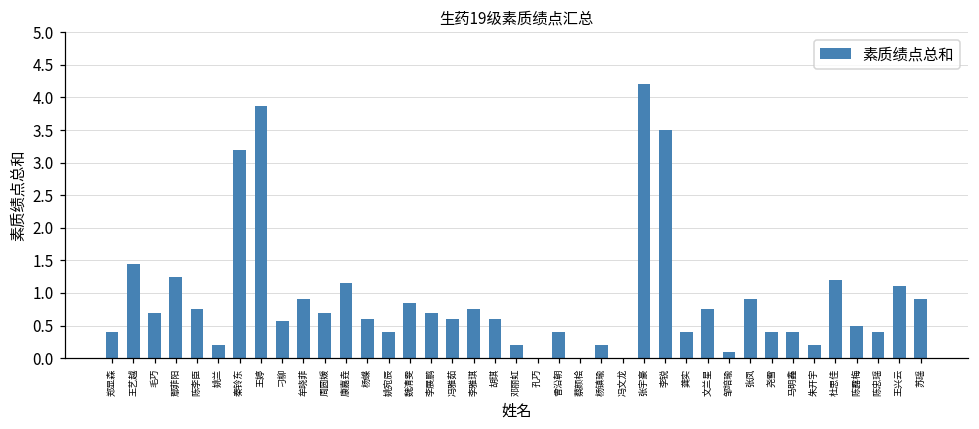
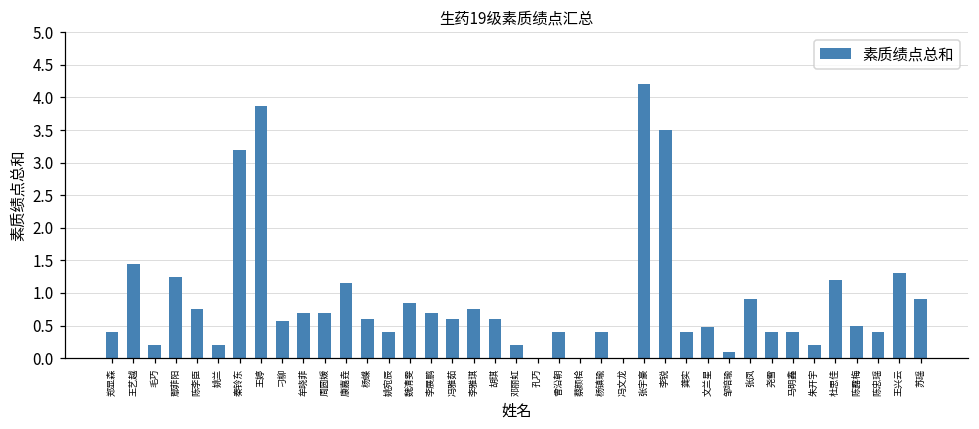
  {
    "郑显森": 0.4,
    "王艺越": 1.5,
-   "毛巧": 0.7,
+   "毛巧": 0.2,
    "鄢菲阳": 1.3,
    "陈李臣": 0.8,
    "姚兰": 0.2,
    "秦铃东": 3.2,
    "王婷": 3.9,
    "刁柳": 0.6,
-   "牟晓菲": 0.9,
+   "牟晓菲": 0.7,
    "周圆媛": 0.7,
    "康嘉垚": 1.2,
    "杨蝶": 0.6,
    "姚宛辰": 0.4,
    "魏清雯": 0.9,
    "李展鹏": 0.7,
    "冯雅茹": 0.6,
    "李雅琪": 0.8,
    "胡琪": 0.6,
    "邓丽虹": 0.2,
    "孔巧": 0.0,
    "曾沿朝": 0.4,
    "蔡颜桧": 0.0,
-   "杨镇瑜": 0.2,
+   "杨镇瑜": 0.4,
    "冯文龙": 0.0,
    "张宇豪": 4.2,
    "李锐": 3.5,
    "龚实": 0.4,
-   "文兰星": 0.8,
+   "文兰星": 0.5,
    "邹培瑜": 0.1,
    "张凤": 0.9,
    "尧雪": 0.4,
    "马明鑫": 0.4,
    "朱开宇": 0.2,
    "杜思佳": 1.2,
    "陈露梅": 0.5,
    "陈忠瑶": 0.4,
-   "王兴云": 1.1,
+   "王兴云": 1.3,
    "苏瑶": 0.9
  }
